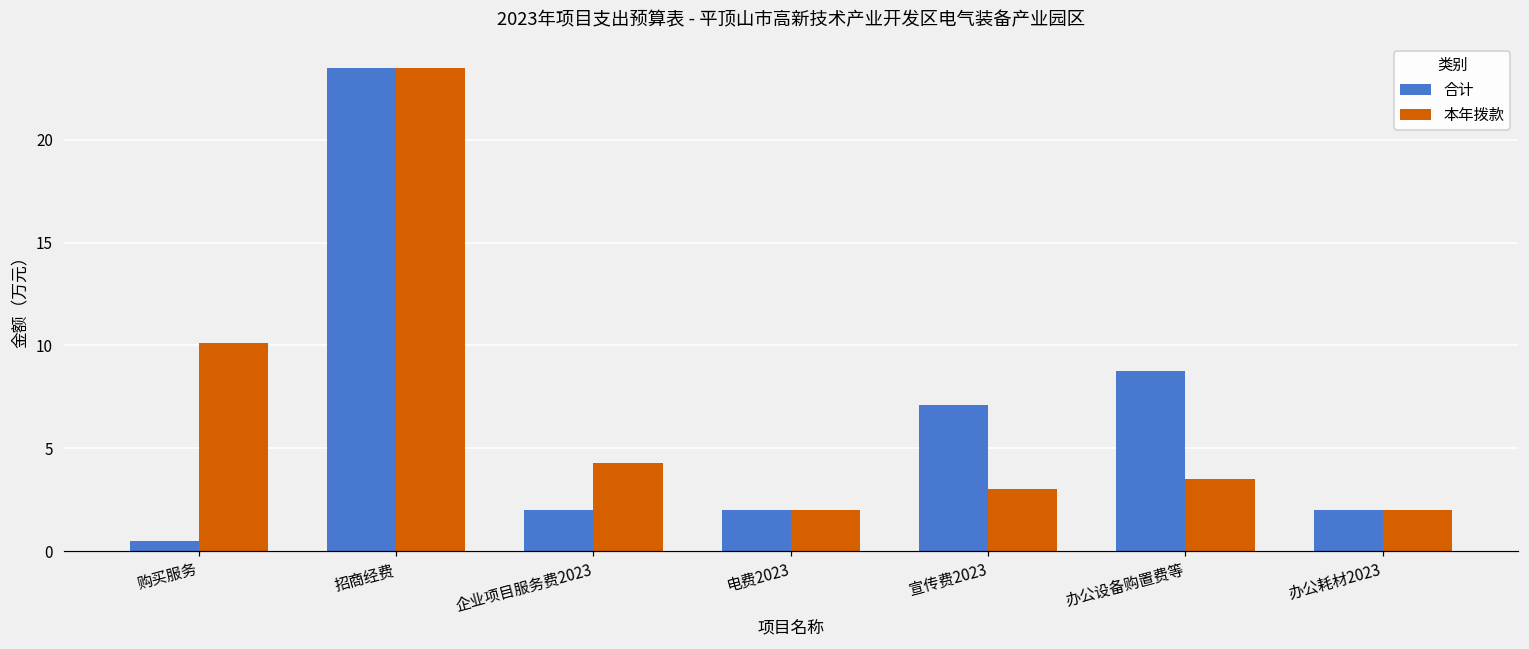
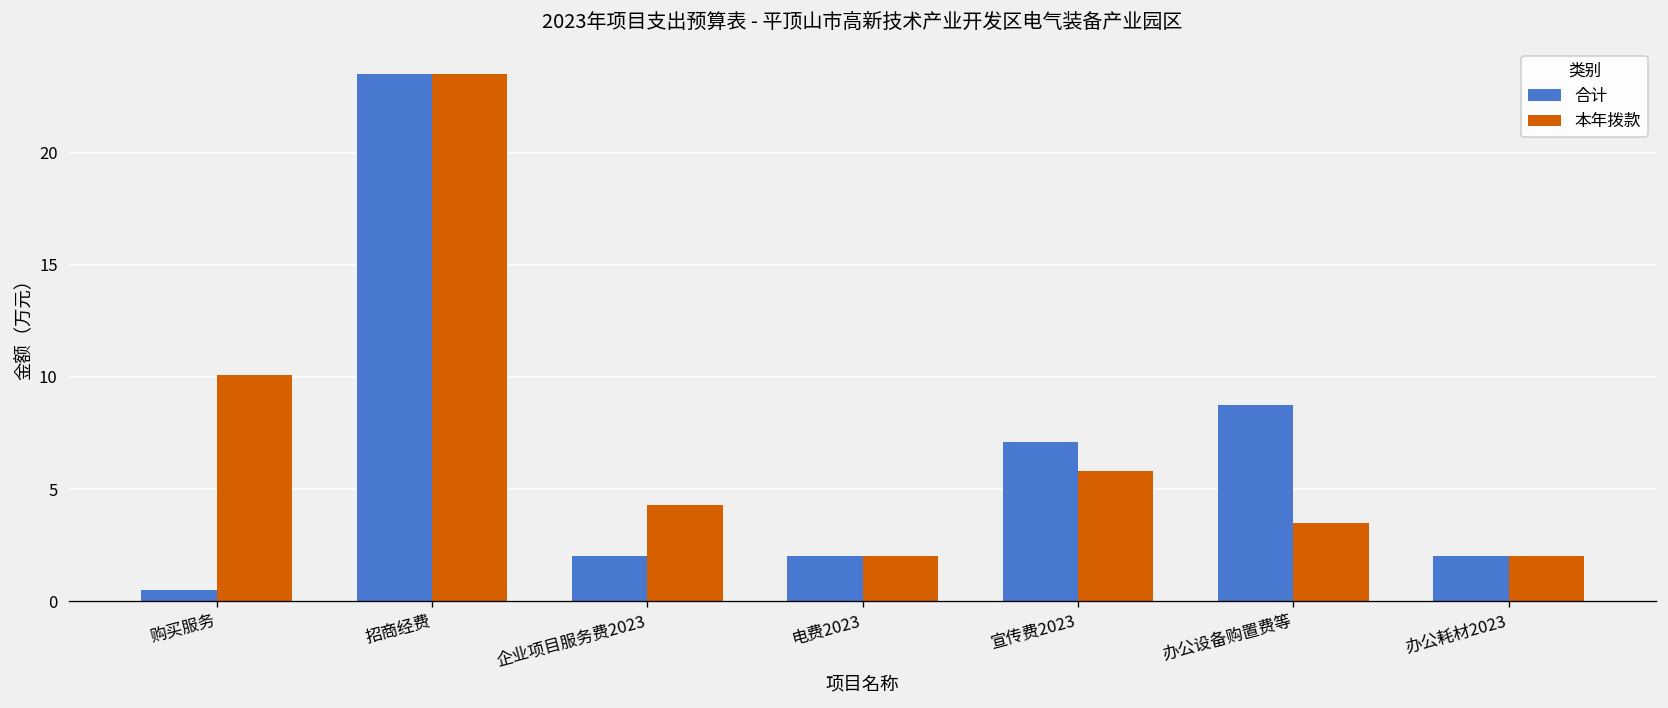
  {
    "合计": {
      "购买服务": 0.5,
      "招商经费": 23.5,
      "企业项目服务费2023": 2.0,
      "电费2023": 2.0,
      "宣传费2023": 7.1,
      "办公设备购置费等": 8.7,
      "办公耗材2023": 2.0
    },
    "本年拨款": {
      "购买服务": 10.1,
      "招商经费": 23.5,
      "企业项目服务费2023": 4.3,
      "电费2023": 2.0,
-     "宣传费2023": 3.0,
+     "宣传费2023": 5.8,
      "办公设备购置费等": 3.5,
      "办公耗材2023": 2.0
    }
  }
